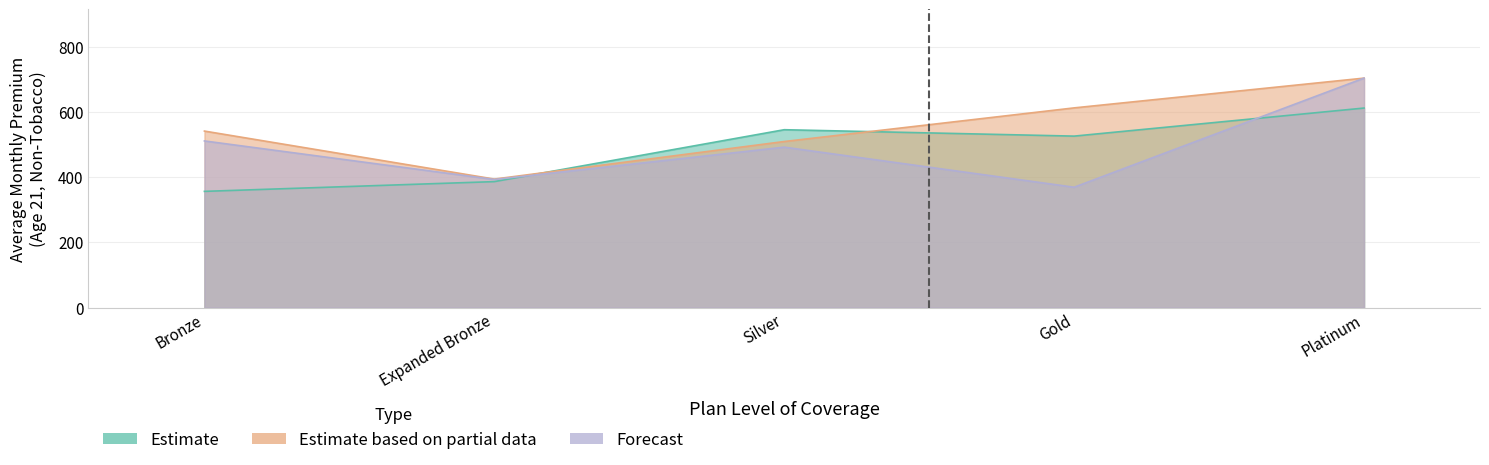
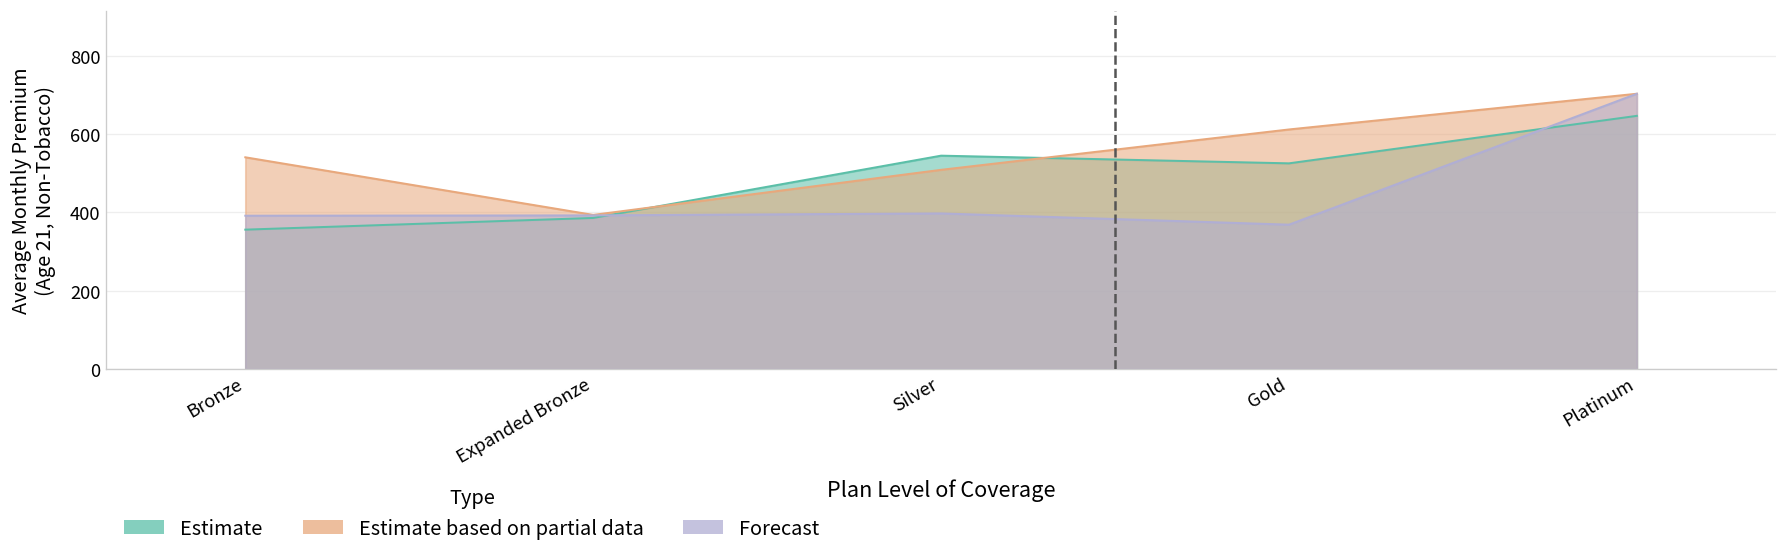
  {
    "Estimate": {
      "Bronze": 360,
      "Silver": 550,
      "Gold": 530,
-     "Platinum": 610
+     "Platinum": 650
    },
    "Estimate based on partial data": {
      "Bronze": 540,
      "Silver": 510,
      "Gold": 610
    },
    "Forecast": {
-     "Bronze": 510,
-     "Silver": 490,
+     "Bronze": 390,
+     "Silver": 400,
      "Gold": 370
    }
  }
